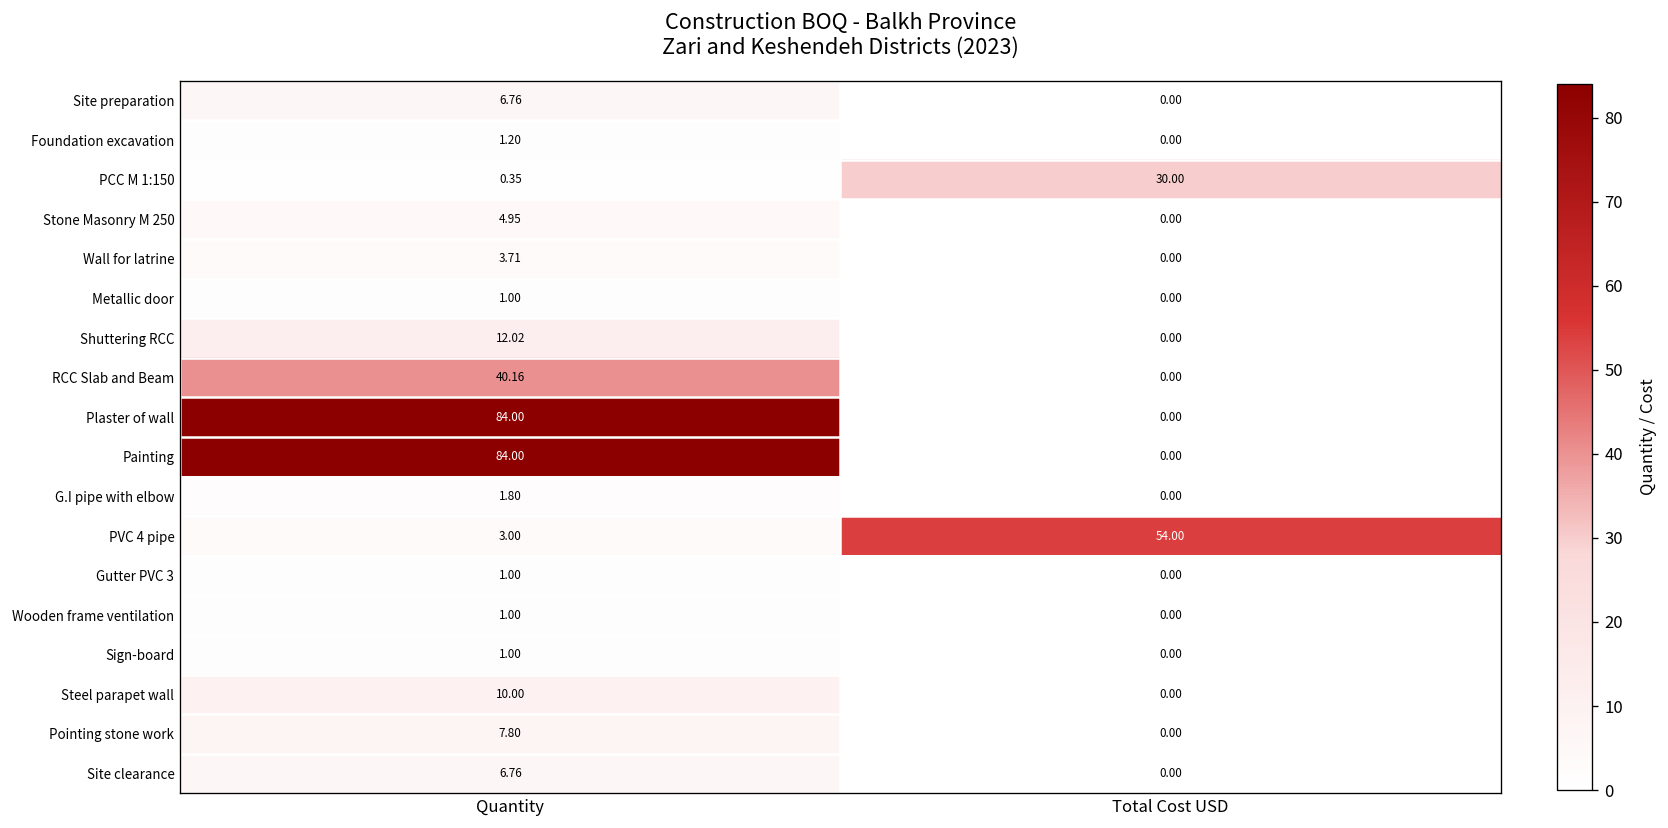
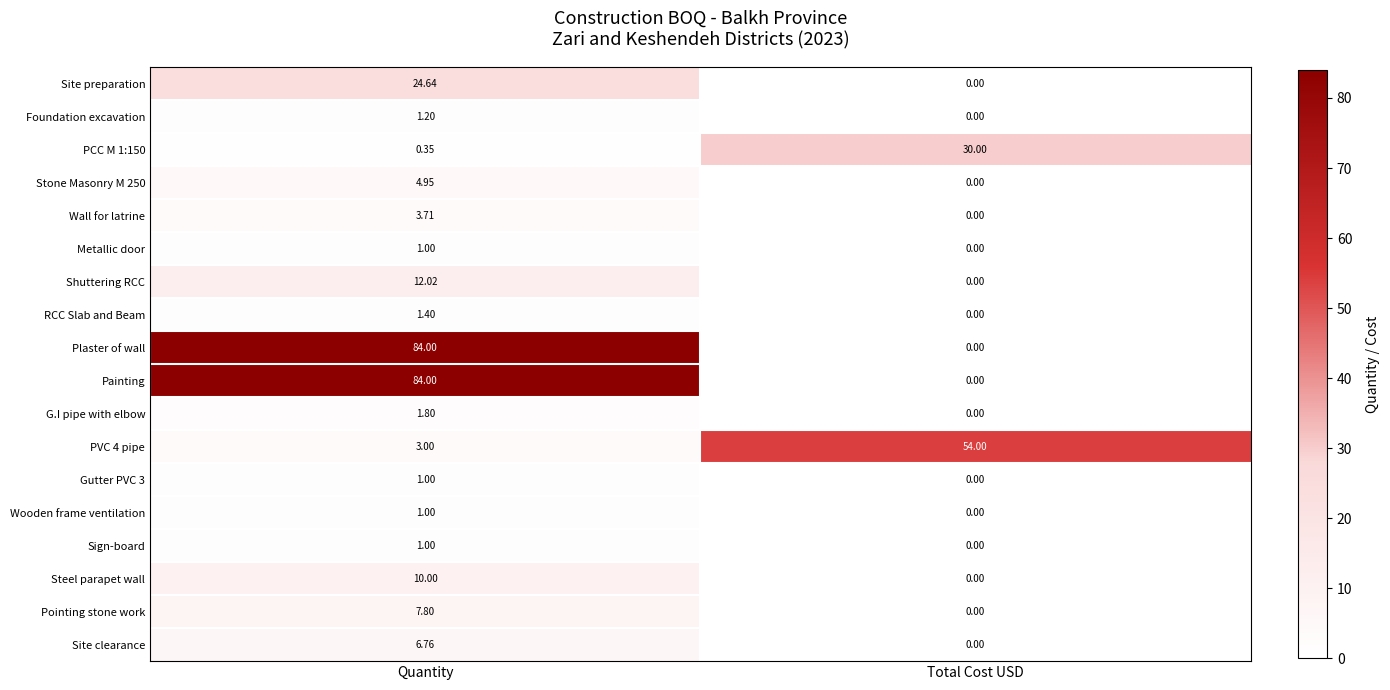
  {
    "Site preparation": {
-     "Quantity": 6.76,
+     "Quantity": 24.64,
      "Total Cost USD": 0.00
    },
    "Foundation excavation": {
      "Quantity": 1.20,
      "Total Cost USD": 0.00
    },
    "PCC M 1:150": {
      "Quantity": 0.35,
      "Total Cost USD": 30.00
    },
    "Stone Masonry M 250": {
      "Quantity": 4.95,
      "Total Cost USD": 0.00
    },
    "Wall for latrine": {
      "Quantity": 3.71,
      "Total Cost USD": 0.00
    },
    "Metallic door": {
      "Quantity": 1.00,
      "Total Cost USD": 0.00
    },
    "Shuttering RCC": {
      "Quantity": 12.02,
      "Total Cost USD": 0.00
    },
    "RCC Slab and Beam": {
-     "Quantity": 40.16,
+     "Quantity": 1.40,
      "Total Cost USD": 0.00
    },
    "Plaster of wall": {
      "Quantity": 84.00,
      "Total Cost USD": 0.00
    },
    "Painting": {
      "Quantity": 84.00,
      "Total Cost USD": 0.00
    },
    "G.I pipe with elbow": {
      "Quantity": 1.80,
      "Total Cost USD": 0.00
    },
    "PVC 4 pipe": {
      "Quantity": 3.00,
      "Total Cost USD": 54.00
    },
    "Gutter PVC 3": {
      "Quantity": 1.00,
      "Total Cost USD": 0.00
    },
    "Wooden frame ventilation": {
      "Quantity": 1.00,
      "Total Cost USD": 0.00
    },
    "Sign-board": {
      "Quantity": 1.00,
      "Total Cost USD": 0.00
    },
    "Steel parapet wall": {
      "Quantity": 10.00,
      "Total Cost USD": 0.00
    },
    "Pointing stone work": {
      "Quantity": 7.80,
      "Total Cost USD": 0.00
    },
    "Site clearance": {
      "Quantity": 6.76,
      "Total Cost USD": 0.00
    }
  }
